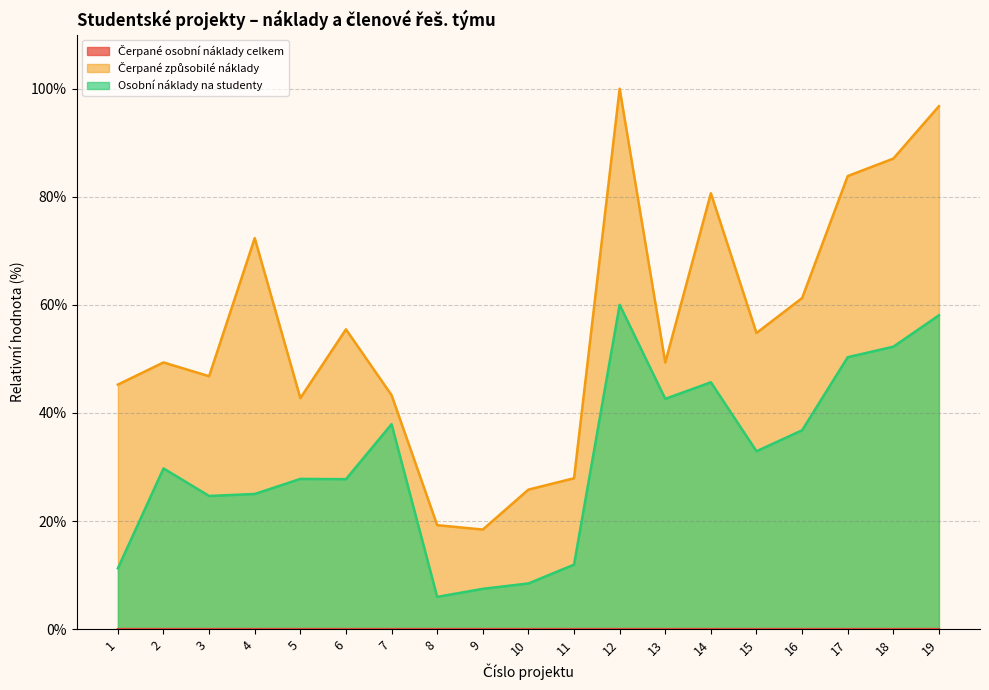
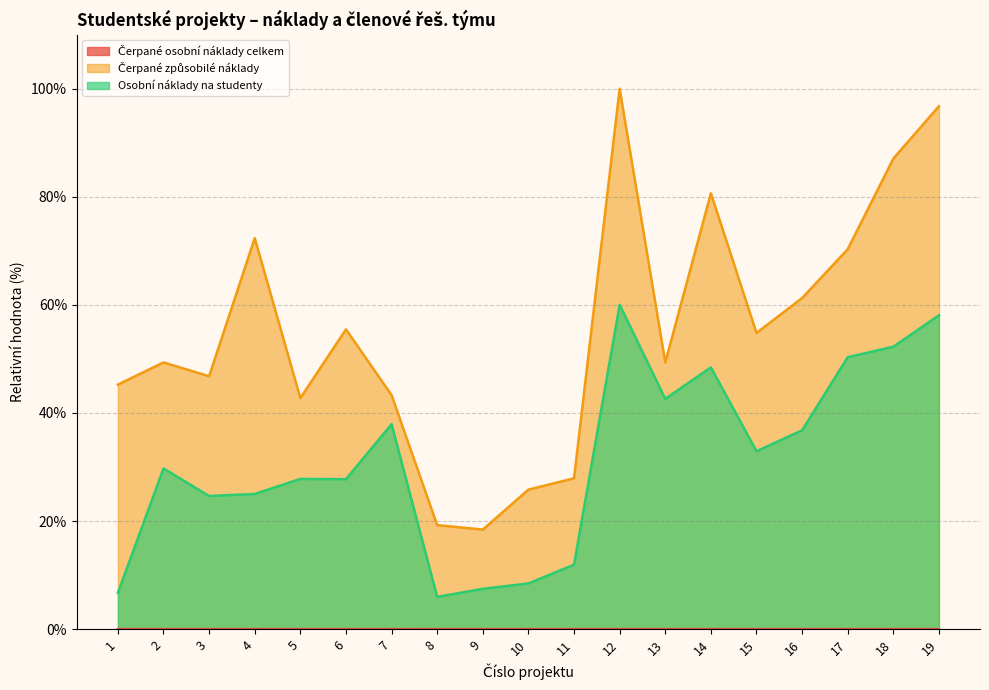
  {
    "Čerpané osobní náklady celkem": {
      "1": "0%",
      "2": "0%",
      "3": "0%",
      "4": "0%",
      "5": "0%",
      "6": "0%",
      "7": "0%",
      "8": "0%",
      "9": "0%",
      "10": "0%",
      "11": "0%",
      "12": "0%",
      "13": "0%",
      "14": "0%",
      "15": "0%",
      "16": "0%",
      "17": "0%",
      "18": "0%",
      "19": "0%"
    },
    "Čerpané způsobilé náklady": {
      "1": "45%",
      "2": "49%",
      "3": "47%",
      "4": "72%",
      "5": "43%",
      "6": "55%",
      "7": "43%",
      "8": "19%",
      "9": "18%",
      "10": "26%",
      "11": "28%",
      "12": "100%",
      "13": "49%",
      "14": "81%",
      "15": "55%",
      "16": "61%",
-     "17": "84%",
+     "17": "70%",
      "18": "87%",
      "19": "97%"
    },
    "Osobní náklady na studenty": {
-     "1": "11%",
+     "1": "7%",
      "2": "30%",
      "3": "25%",
      "4": "25%",
      "5": "28%",
      "6": "28%",
      "7": "38%",
      "8": "6%",
      "9": "7%",
      "10": "8%",
      "11": "12%",
      "12": "60%",
      "13": "43%",
-     "14": "46%",
+     "14": "48%",
      "15": "33%",
      "16": "37%",
      "17": "50%",
      "18": "52%",
      "19": "58%"
    }
  }
